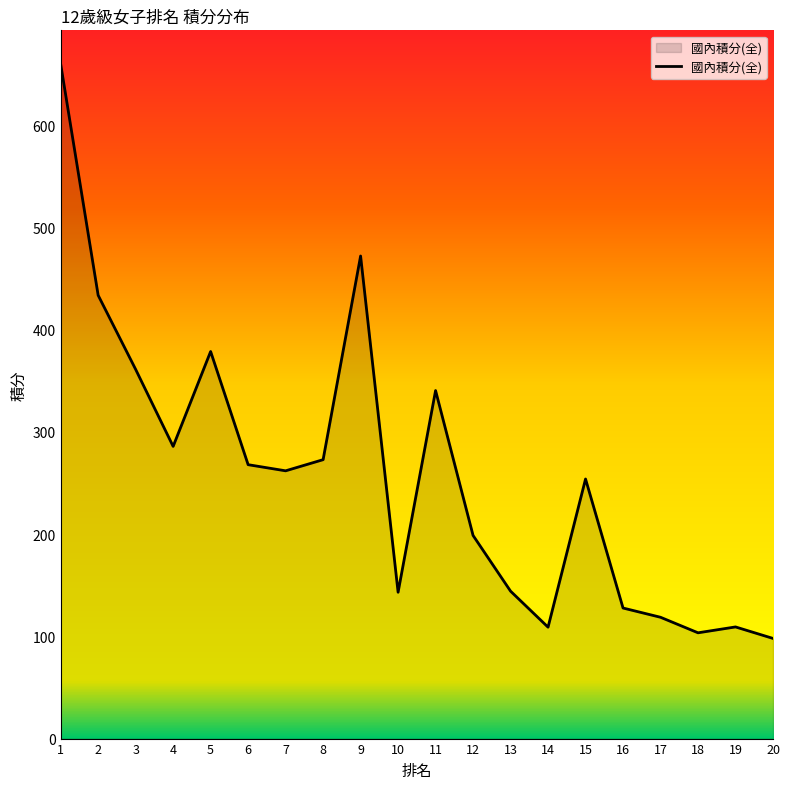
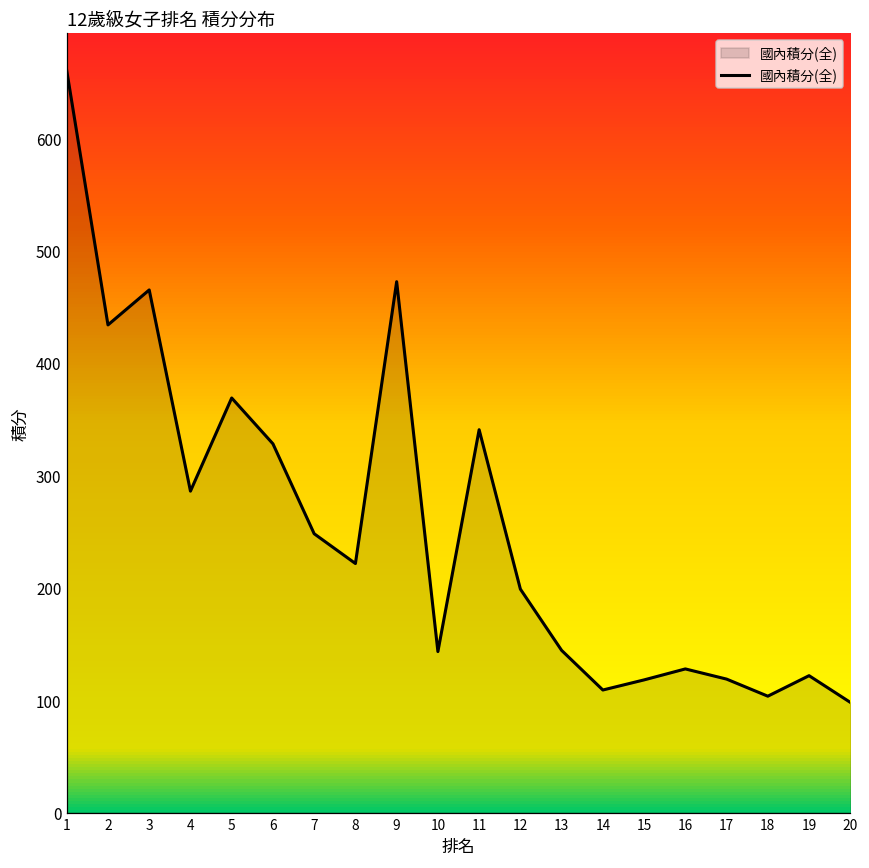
  {
    "1": 660,
    "2": 434,
-   "3": 361,
+   "3": 465,
    "4": 286,
-   "5": 379,
-   "6": 268,
-   "7": 262,
-   "8": 273,
+   "5": 369,
+   "6": 328,
+   "7": 248,
+   "8": 222,
    "9": 472,
    "10": 143,
    "11": 341,
    "12": 199,
    "13": 144,
    "14": 109,
-   "15": 254,
+   "15": 118,
    "16": 128,
    "17": 119,
    "18": 104,
-   "19": 109,
+   "19": 122,
    "20": 98
  }
